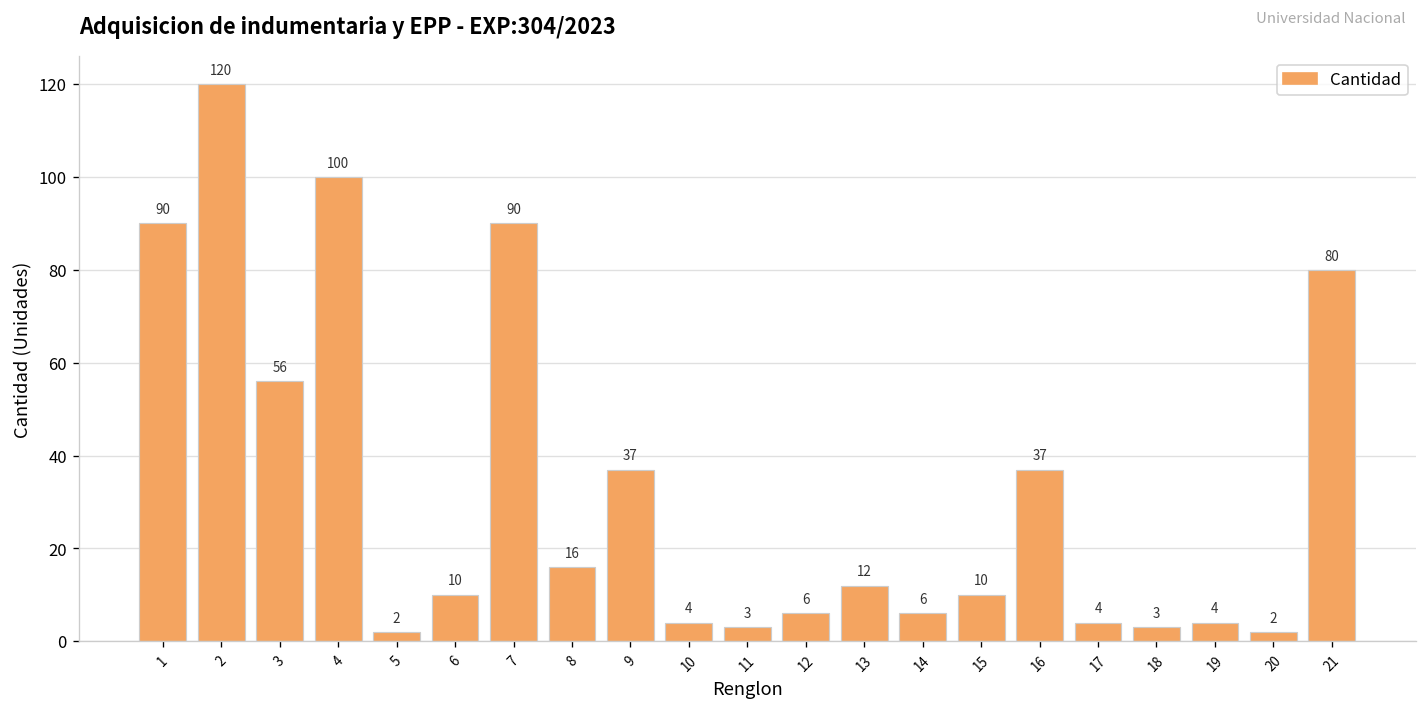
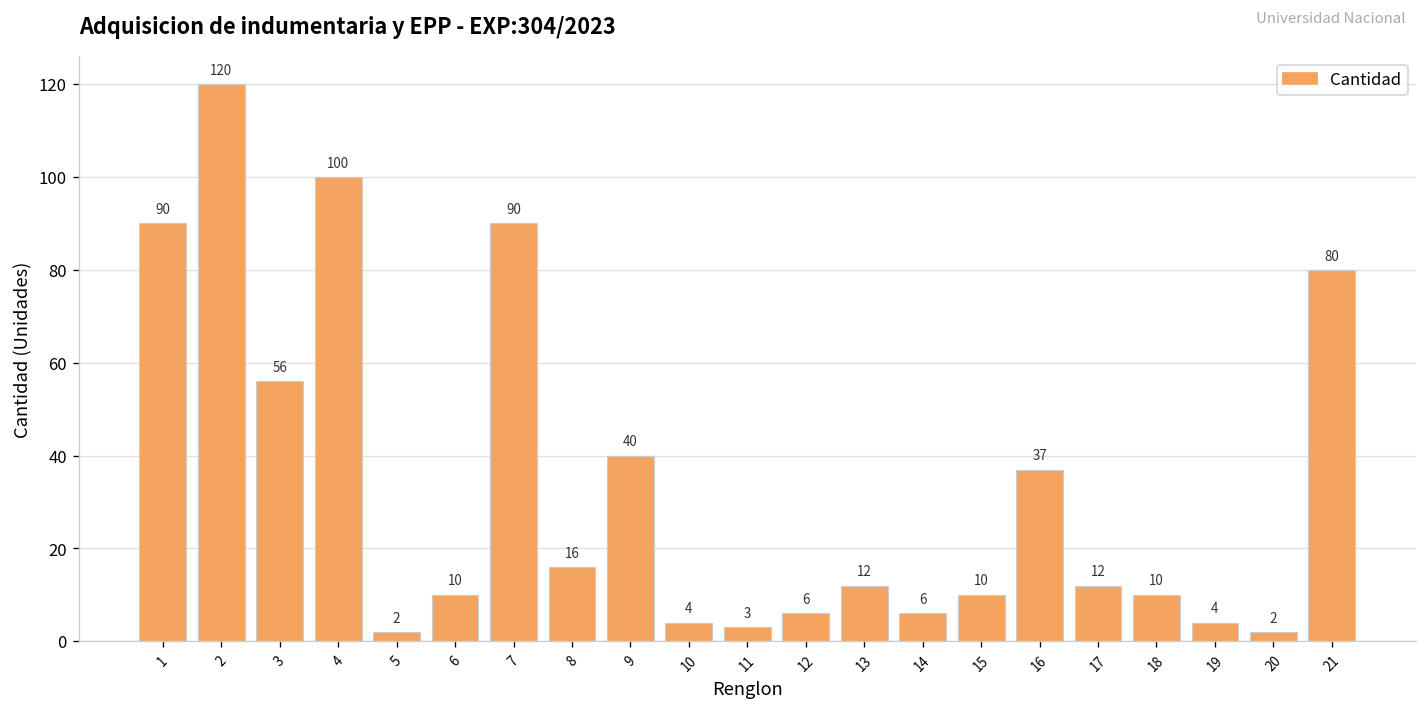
  {
    "1": 90,
    "2": 120,
    "3": 56,
    "4": 100,
    "5": 2,
    "6": 10,
    "7": 90,
    "8": 16,
-   "9": 37,
+   "9": 40,
    "10": 4,
    "11": 3,
    "12": 6,
    "13": 12,
    "14": 6,
    "15": 10,
    "16": 37,
-   "17": 4,
-   "18": 3,
+   "17": 12,
+   "18": 10,
    "19": 4,
    "20": 2,
    "21": 80
  }
